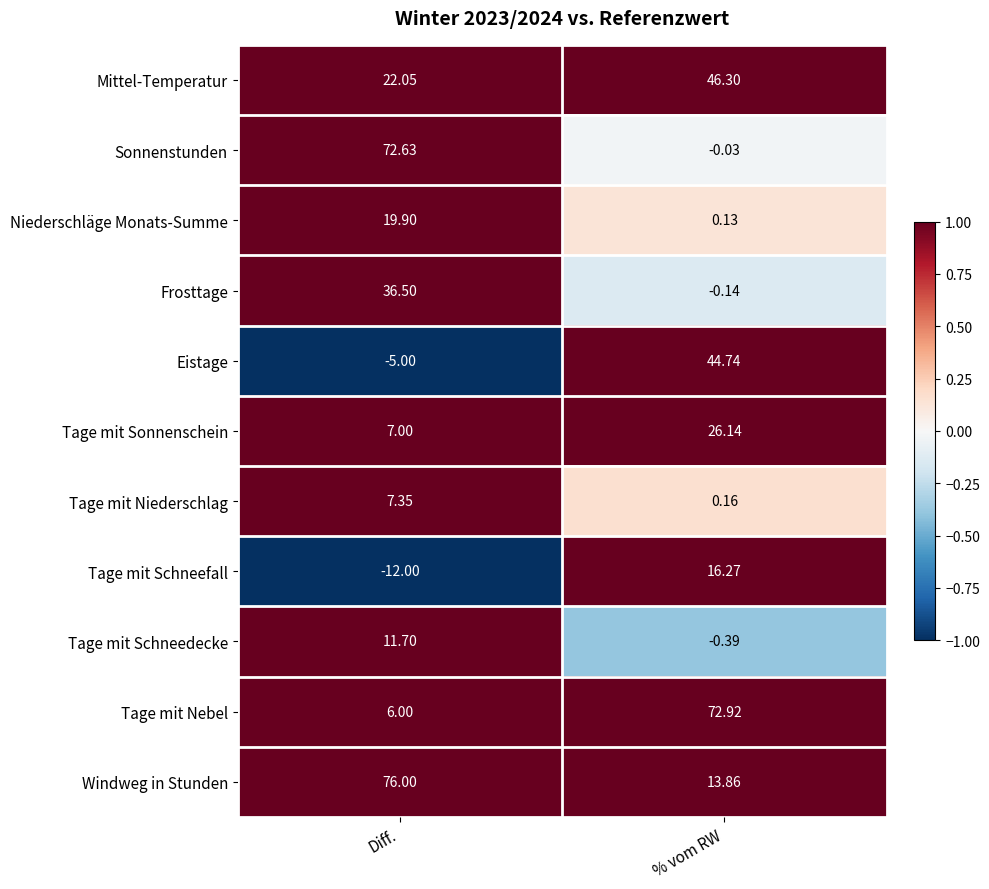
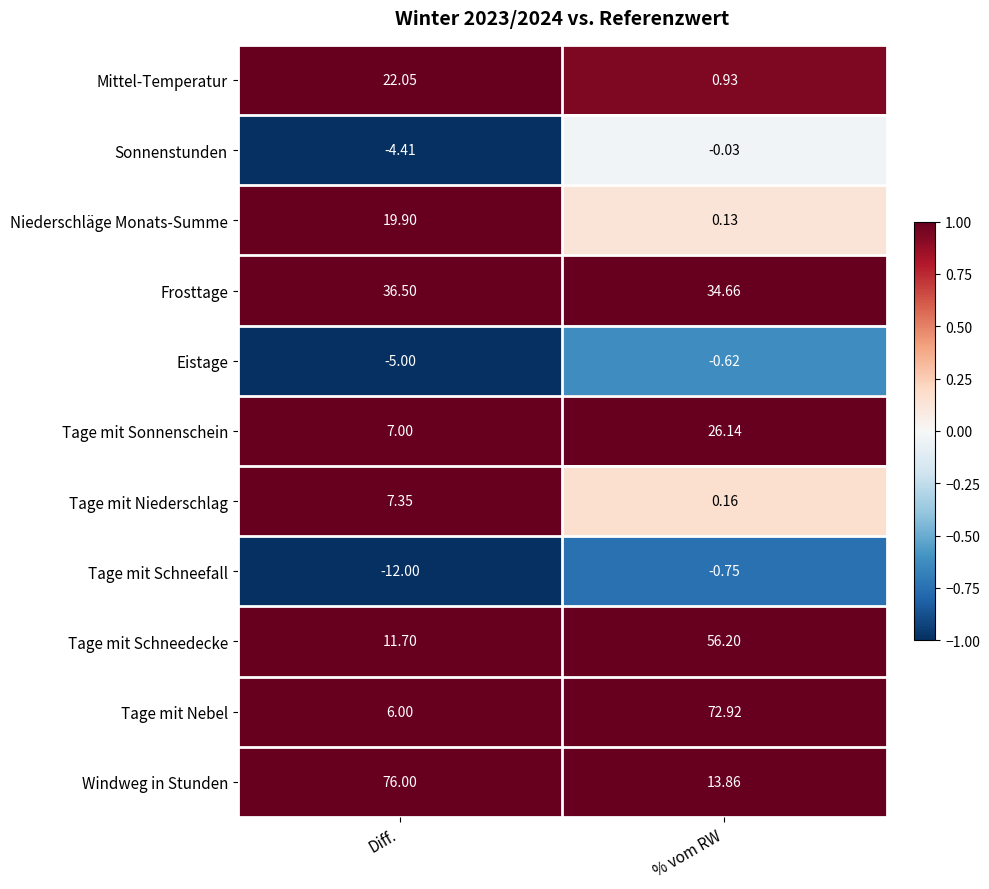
  {
    "Mittel-Temperatur": {
      "Diff.": 22.05,
-     "% vom RW": 46.30
+     "% vom RW": 0.93
    },
    "Sonnenstunden": {
-     "Diff.": 72.63,
+     "Diff.": -4.41,
      "% vom RW": -0.03
    },
    "Niederschläge Monats-Summe": {
      "Diff.": 19.90,
      "% vom RW": 0.13
    },
    "Frosttage": {
      "Diff.": 36.50,
-     "% vom RW": -0.14
+     "% vom RW": 34.66
    },
    "Eistage": {
      "Diff.": -5.00,
-     "% vom RW": 44.74
+     "% vom RW": -0.62
    },
    "Tage mit Sonnenschein": {
      "Diff.": 7.00,
      "% vom RW": 26.14
    },
    "Tage mit Niederschlag": {
      "Diff.": 7.35,
      "% vom RW": 0.16
    },
    "Tage mit Schneefall": {
      "Diff.": -12.00,
-     "% vom RW": 16.27
+     "% vom RW": -0.75
    },
    "Tage mit Schneedecke": {
      "Diff.": 11.70,
-     "% vom RW": -0.39
+     "% vom RW": 56.20
    },
    "Tage mit Nebel": {
      "Diff.": 6.00,
      "% vom RW": 72.92
    },
    "Windweg in Stunden": {
      "Diff.": 76.00,
      "% vom RW": 13.86
    }
  }
